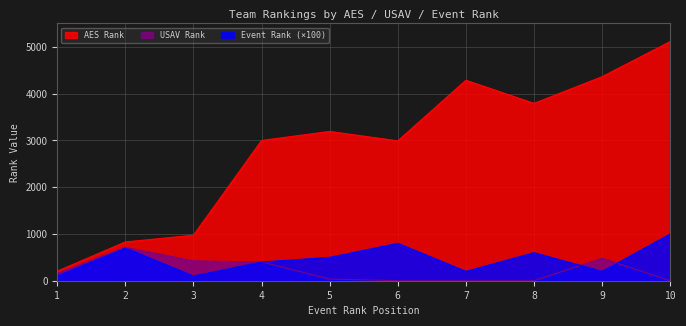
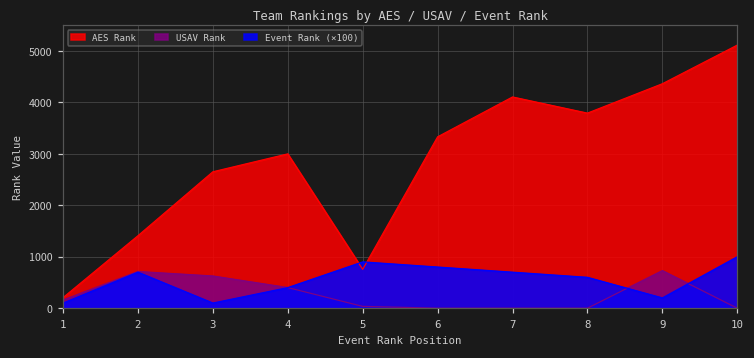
  {
    "AES Rank": {
-     "2": 800,
-     "3": 1000,
+     "2": 1400,
+     "3": 2700,
      "4": 3000,
-     "5": 3200,
-     "6": 3000,
-     "7": 4300,
+     "5": 800,
+     "6": 3300,
+     "7": 4100,
      "8": 3800,
      "9": 4400,
      "10": 5100
    },
    "USAV Rank": {
-     "3": 400,
+     "3": 600,
      "5": 0,
      "6": 0,
      "7": 0,
      "8": 0,
-     "9": 500,
+     "9": 700,
      "10": 0
    },
    "Event Rank (×100)": {
      "1": 100,
      "3": 100,
-     "5": 500,
+     "5": 900,
      "6": 800,
-     "7": 200,
+     "7": 700,
      "8": 600,
      "9": 200,
      "10": 1000
    }
  }
